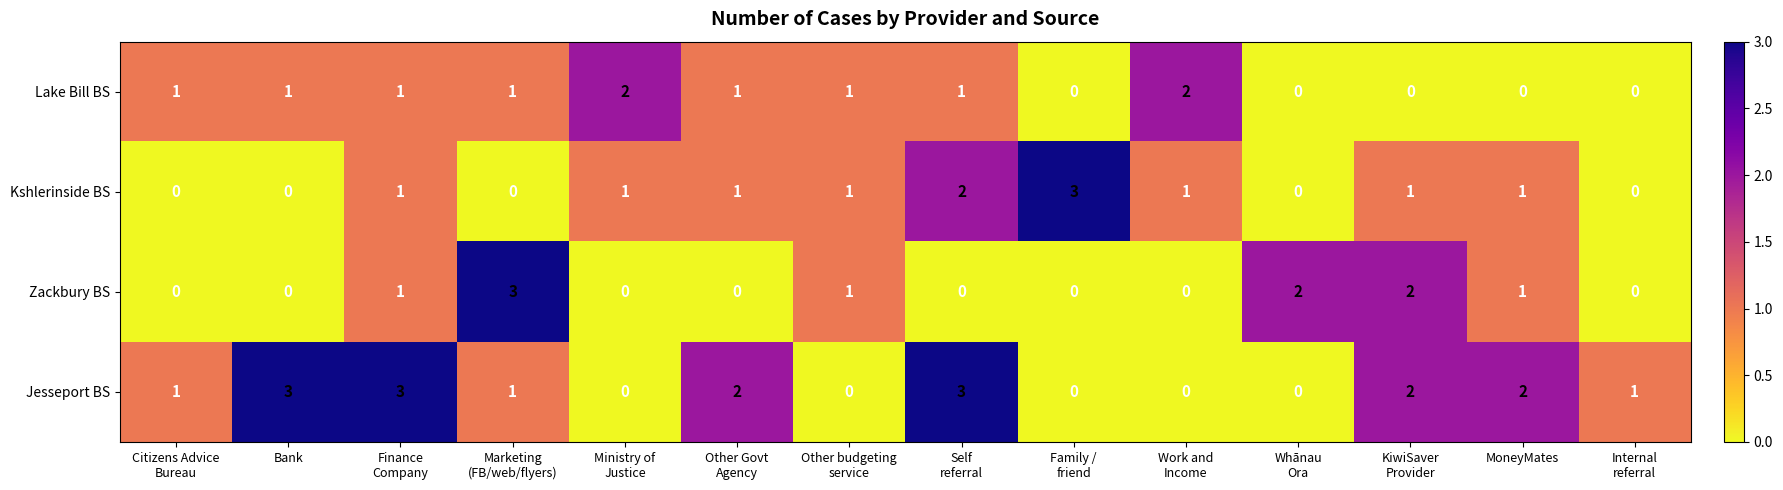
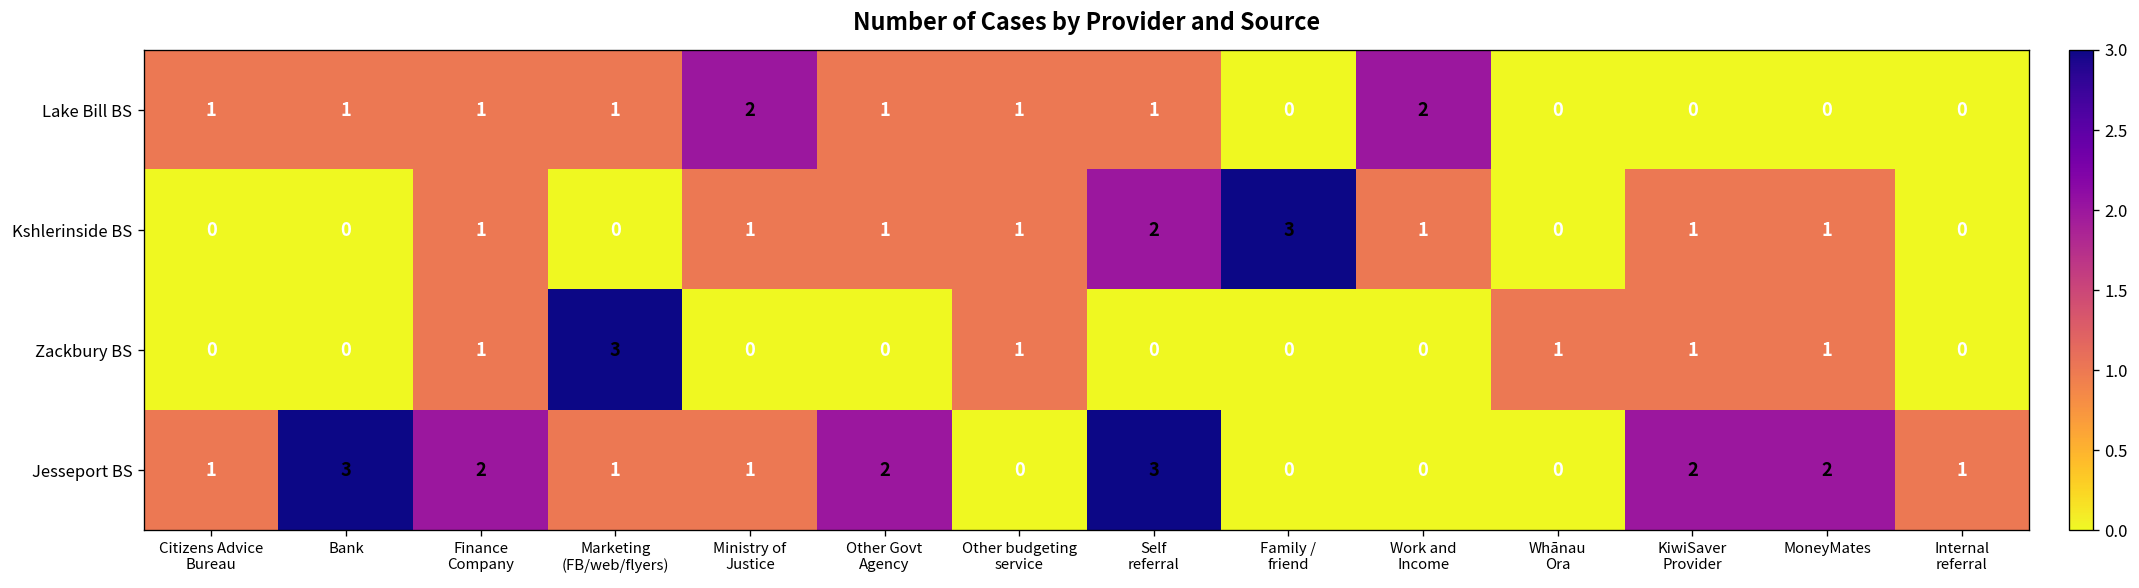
  {
    "Lake Bill BS": {
      "Citizens Advice Bureau": 1,
      "Bank": 1,
      "Finance Company": 1,
      "Marketing (FB/web/flyers)": 1,
      "Ministry of Justice": 2,
      "Other Govt Agency": 1,
      "Other budgeting service": 1,
      "Self referral": 1,
      "Family / friend": 0,
      "Work and Income": 2,
      "Whānau Ora": 0,
      "KiwiSaver Provider": 0,
      "MoneyMates": 0,
      "Internal referral": 0
    },
    "Kshlerinside BS": {
      "Citizens Advice Bureau": 0,
      "Bank": 0,
      "Finance Company": 1,
      "Marketing (FB/web/flyers)": 0,
      "Ministry of Justice": 1,
      "Other Govt Agency": 1,
      "Other budgeting service": 1,
      "Self referral": 2,
      "Family / friend": 3,
      "Work and Income": 1,
      "Whānau Ora": 0,
      "KiwiSaver Provider": 1,
      "MoneyMates": 1,
      "Internal referral": 0
    },
    "Zackbury BS": {
      "Citizens Advice Bureau": 0,
      "Bank": 0,
      "Finance Company": 1,
      "Marketing (FB/web/flyers)": 3,
      "Ministry of Justice": 0,
      "Other Govt Agency": 0,
      "Other budgeting service": 1,
      "Self referral": 0,
      "Family / friend": 0,
      "Work and Income": 0,
-     "Whānau Ora": 2,
-     "KiwiSaver Provider": 2,
+     "Whānau Ora": 1,
+     "KiwiSaver Provider": 1,
      "MoneyMates": 1,
      "Internal referral": 0
    },
    "Jesseport BS": {
      "Citizens Advice Bureau": 1,
      "Bank": 3,
-     "Finance Company": 3,
+     "Finance Company": 2,
      "Marketing (FB/web/flyers)": 1,
-     "Ministry of Justice": 0,
+     "Ministry of Justice": 1,
      "Other Govt Agency": 2,
      "Other budgeting service": 0,
      "Self referral": 3,
      "Family / friend": 0,
      "Work and Income": 0,
      "Whānau Ora": 0,
      "KiwiSaver Provider": 2,
      "MoneyMates": 2,
      "Internal referral": 1
    }
  }
